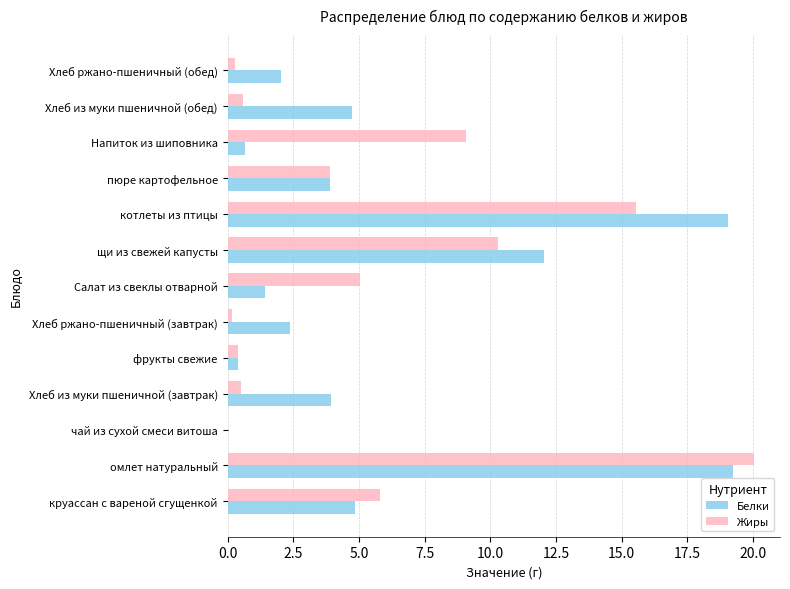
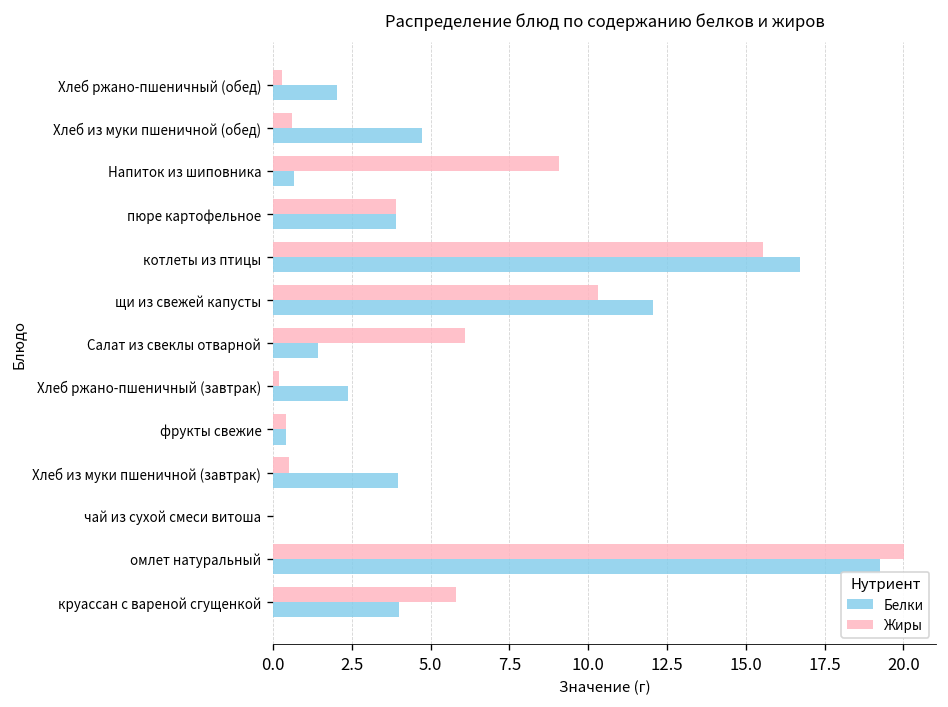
  {
    "Белки": {
      "Хлеб ржано-пшеничный (обед)": 2.0,
      "Хлеб из муки пшеничной (обед)": 4.7,
      "Напиток из шиповника": 0.7,
      "пюре картофельное": 3.9,
-     "котлеты из птицы": 19.1,
+     "котлеты из птицы": 16.7,
      "щи из свежей капусты": 12.1,
      "Салат из свеклы отварной": 1.4,
      "Хлеб ржано-пшеничный (завтрак)": 2.4,
      "фрукты свежие": 0.4,
      "Хлеб из муки пшеничной (завтрак)": 4.0,
      "чай из сухой смеси витоша": 0.0,
      "омлет натуральный": 19.3,
-     "круассан с вареной сгущенкой": 4.9
+     "круассан с вареной сгущенкой": 4.0
    },
    "Жиры": {
      "Хлеб ржано-пшеничный (обед)": 0.3,
      "Хлеб из муки пшеничной (обед)": 0.6,
      "Напиток из шиповника": 9.1,
      "пюре картофельное": 3.9,
      "котлеты из птицы": 15.5,
      "щи из свежей капусты": 10.3,
-     "Салат из свеклы отварной": 5.1,
+     "Салат из свеклы отварной": 6.1,
      "Хлеб ржано-пшеничный (завтрак)": 0.2,
      "фрукты свежие": 0.4,
      "Хлеб из муки пшеничной (завтрак)": 0.5,
      "чай из сухой смеси витоша": 0.0,
      "омлет натуральный": 20.0,
      "круассан с вареной сгущенкой": 5.8
    }
  }
